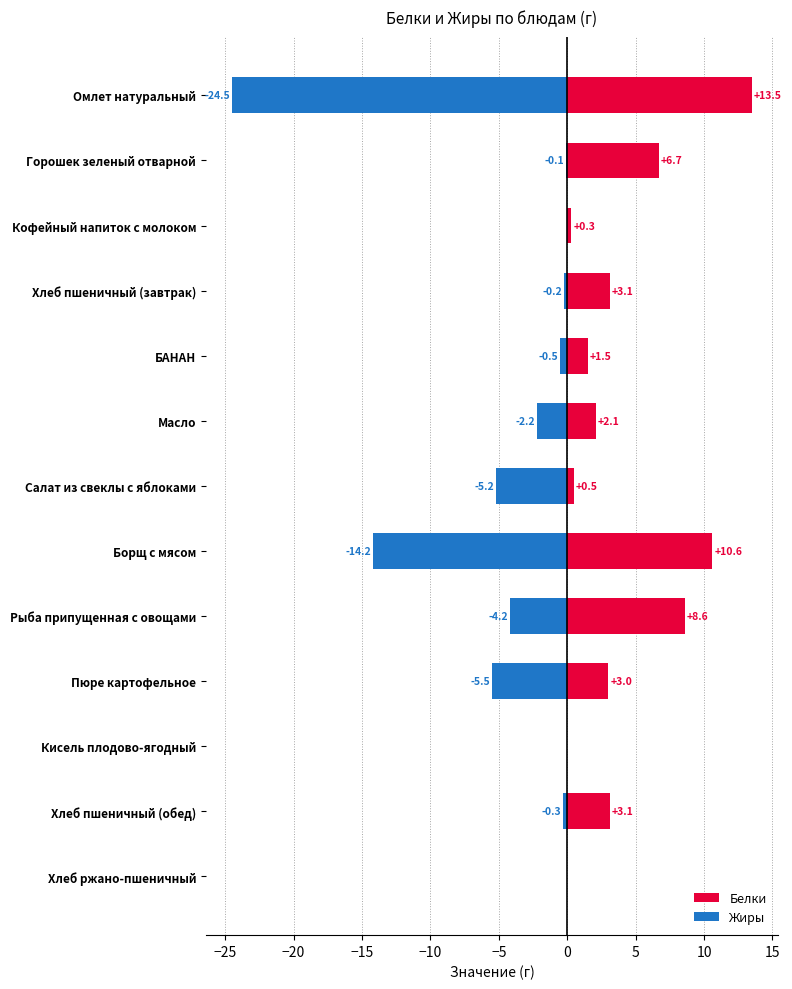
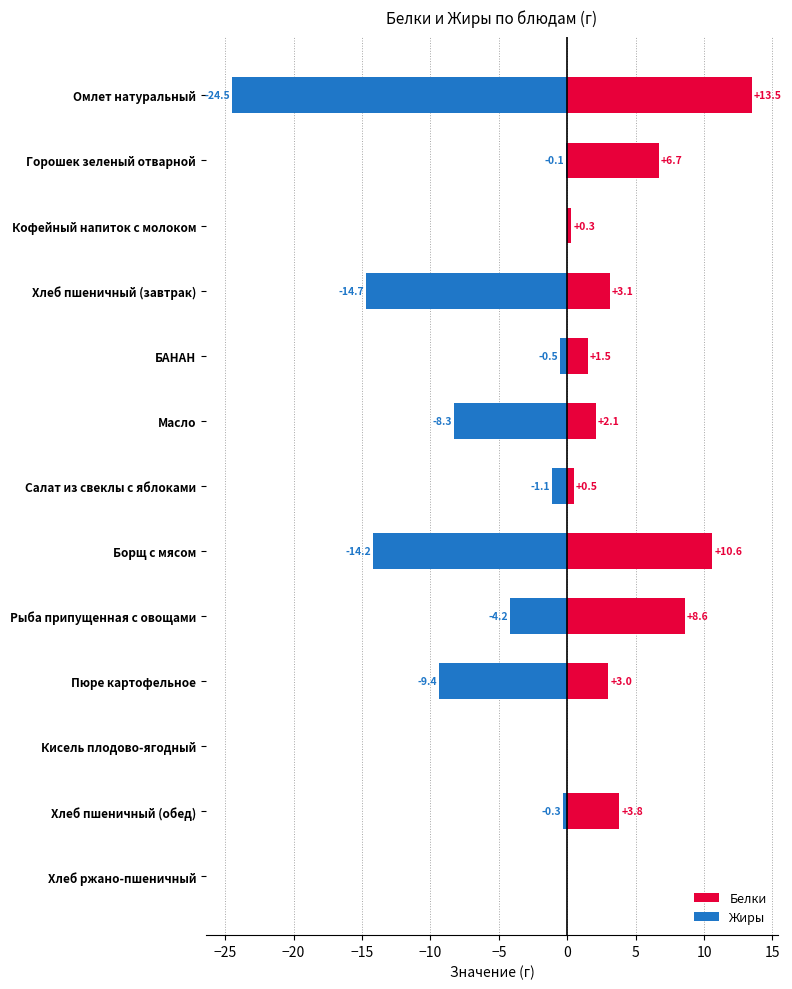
  {
    "Белки": {
      "Омлет натуральный": "+13.5",
      "Горошек зеленый отварной": "+6.7",
      "Кофейный напиток с молоком": "+0.3",
      "Хлеб пшеничный (завтрак)": "+3.1",
      "БАНАН": "+1.5",
      "Масло": "+2.1",
      "Салат из свеклы с яблоками": "+0.5",
      "Борщ с мясом": "+10.6",
      "Рыба припущенная с овощами": "+8.6",
      "Пюре картофельное": "+3.0",
-     "Хлеб пшеничный (обед)": "+3.1"
+     "Хлеб пшеничный (обед)": "+3.8"
    },
    "Жиры": {
      "Омлет натуральный": "-24.5",
      "Горошек зеленый отварной": "-0.1",
-     "Хлеб пшеничный (завтрак)": "-0.2",
+     "Хлеб пшеничный (завтрак)": "-14.7",
      "БАНАН": "-0.5",
-     "Масло": "-2.2",
-     "Салат из свеклы с яблоками": "-5.2",
+     "Масло": "-8.3",
+     "Салат из свеклы с яблоками": "-1.1",
      "Борщ с мясом": "-14.2",
      "Рыба припущенная с овощами": "-4.2",
-     "Пюре картофельное": "-5.5",
+     "Пюре картофельное": "-9.4",
      "Хлеб пшеничный (обед)": "-0.3"
    }
  }
